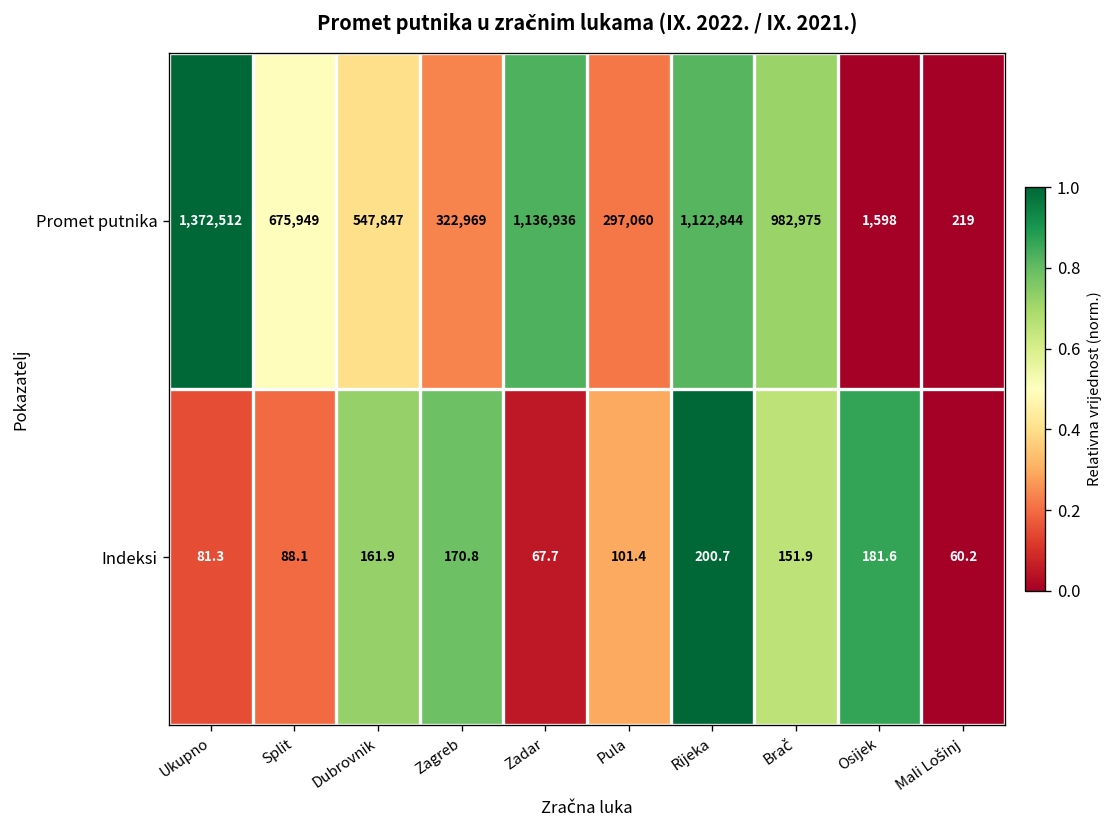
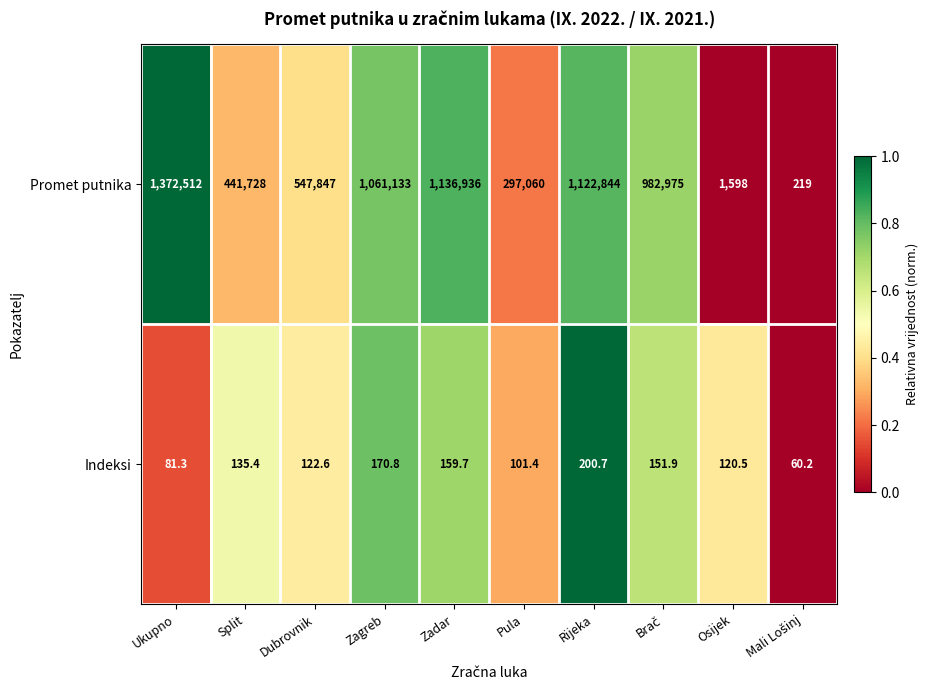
  {
    "Promet putnika": {
      "Ukupno": "1,372,512",
-     "Split": "675,949",
+     "Split": "441,728",
      "Dubrovnik": "547,847",
-     "Zagreb": "322,969",
+     "Zagreb": "1,061,133",
      "Zadar": "1,136,936",
      "Pula": "297,060",
      "Rijeka": "1,122,844",
      "Brač": "982,975",
      "Osijek": "1,598",
      "Mali Lošinj": "219"
    },
    "Indeksi": {
      "Ukupno": "81.3",
-     "Split": "88.1",
-     "Dubrovnik": "161.9",
+     "Split": "135.4",
+     "Dubrovnik": "122.6",
      "Zagreb": "170.8",
-     "Zadar": "67.7",
+     "Zadar": "159.7",
      "Pula": "101.4",
      "Rijeka": "200.7",
      "Brač": "151.9",
-     "Osijek": "181.6",
+     "Osijek": "120.5",
      "Mali Lošinj": "60.2"
    }
  }
